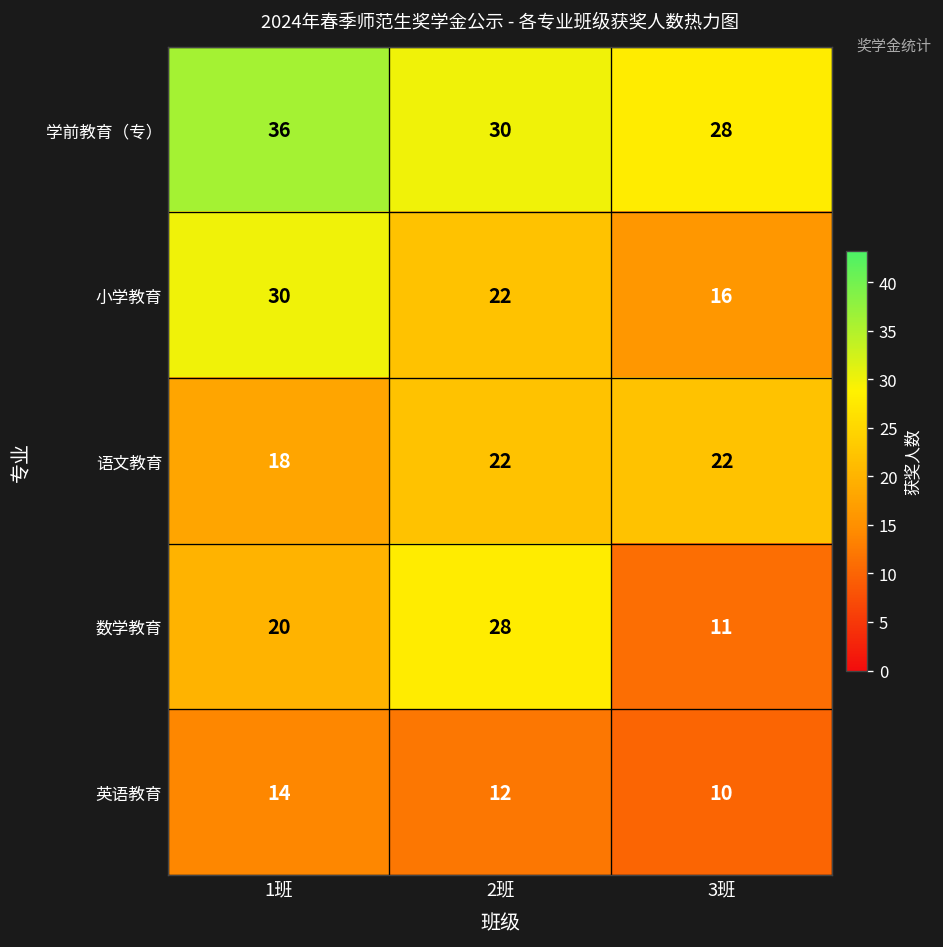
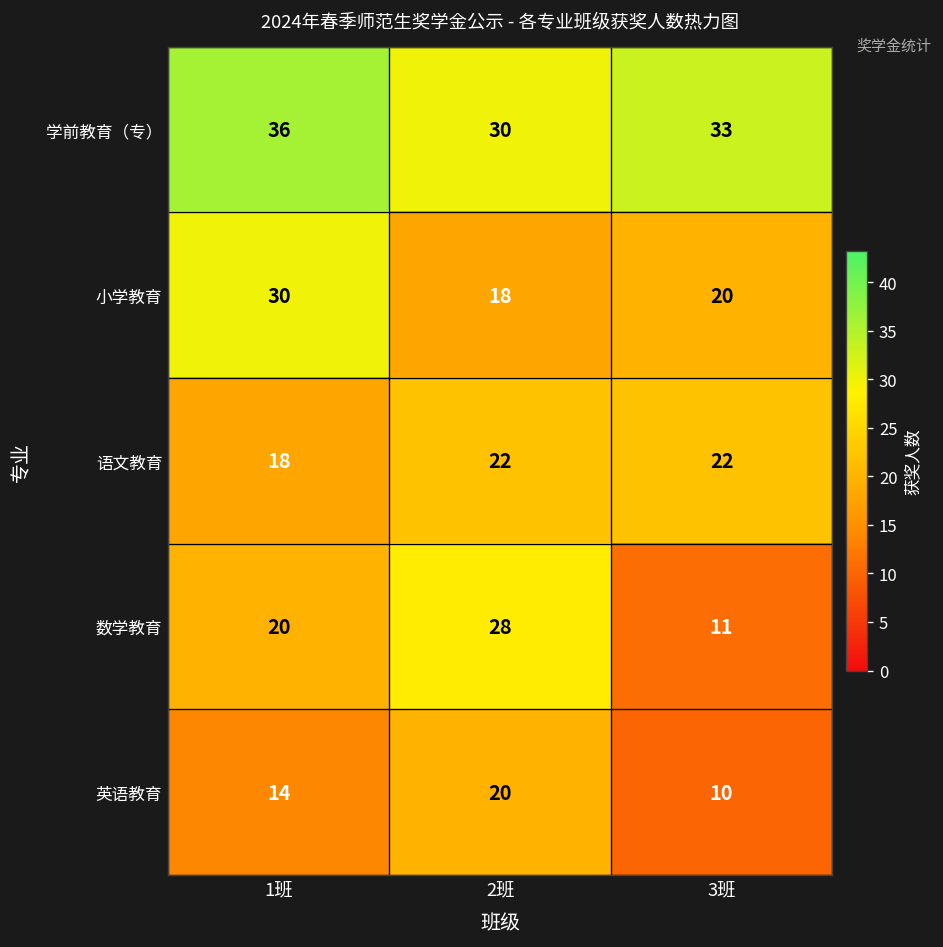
  {
    "学前教育（专）": {
      "1班": 36,
      "2班": 30,
-     "3班": 28
+     "3班": 33
    },
    "小学教育": {
      "1班": 30,
-     "2班": 22,
-     "3班": 16
+     "2班": 18,
+     "3班": 20
    },
    "语文教育": {
      "1班": 18,
      "2班": 22,
      "3班": 22
    },
    "数学教育": {
      "1班": 20,
      "2班": 28,
      "3班": 11
    },
    "英语教育": {
      "1班": 14,
-     "2班": 12,
+     "2班": 20,
      "3班": 10
    }
  }
